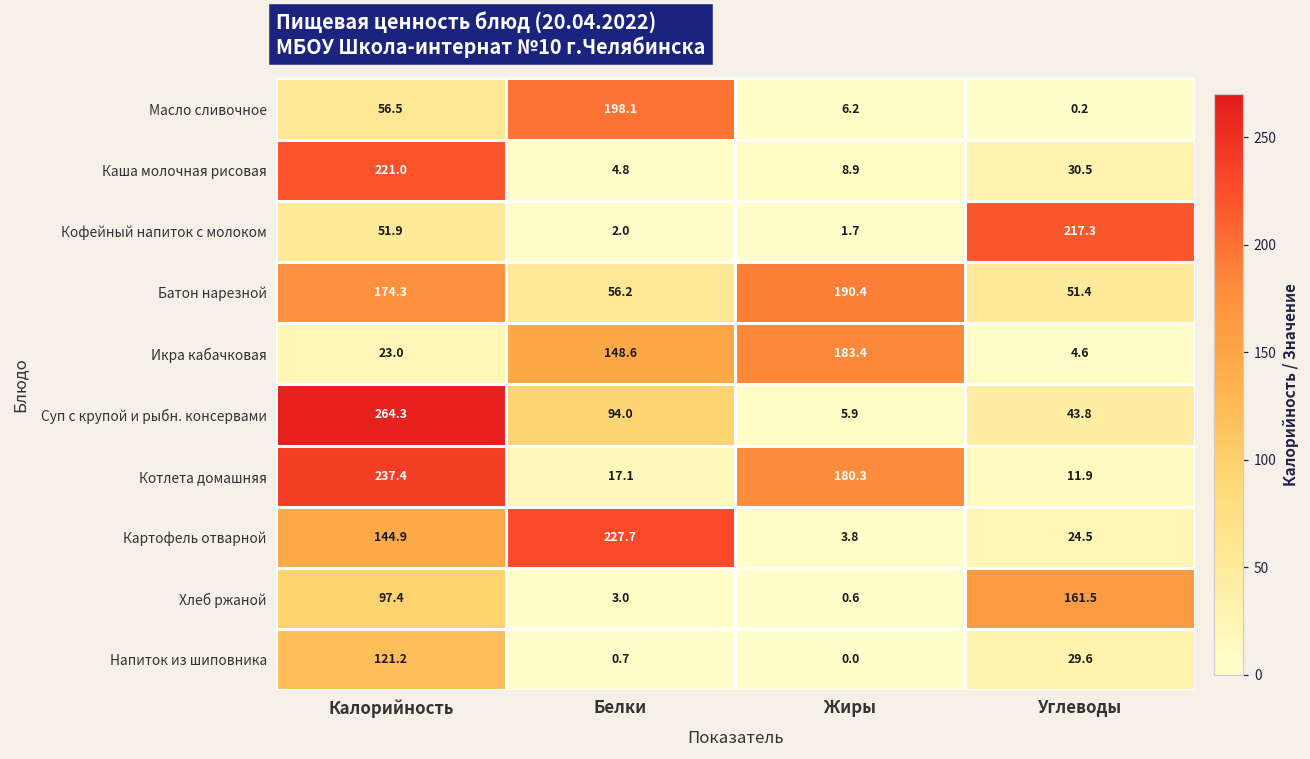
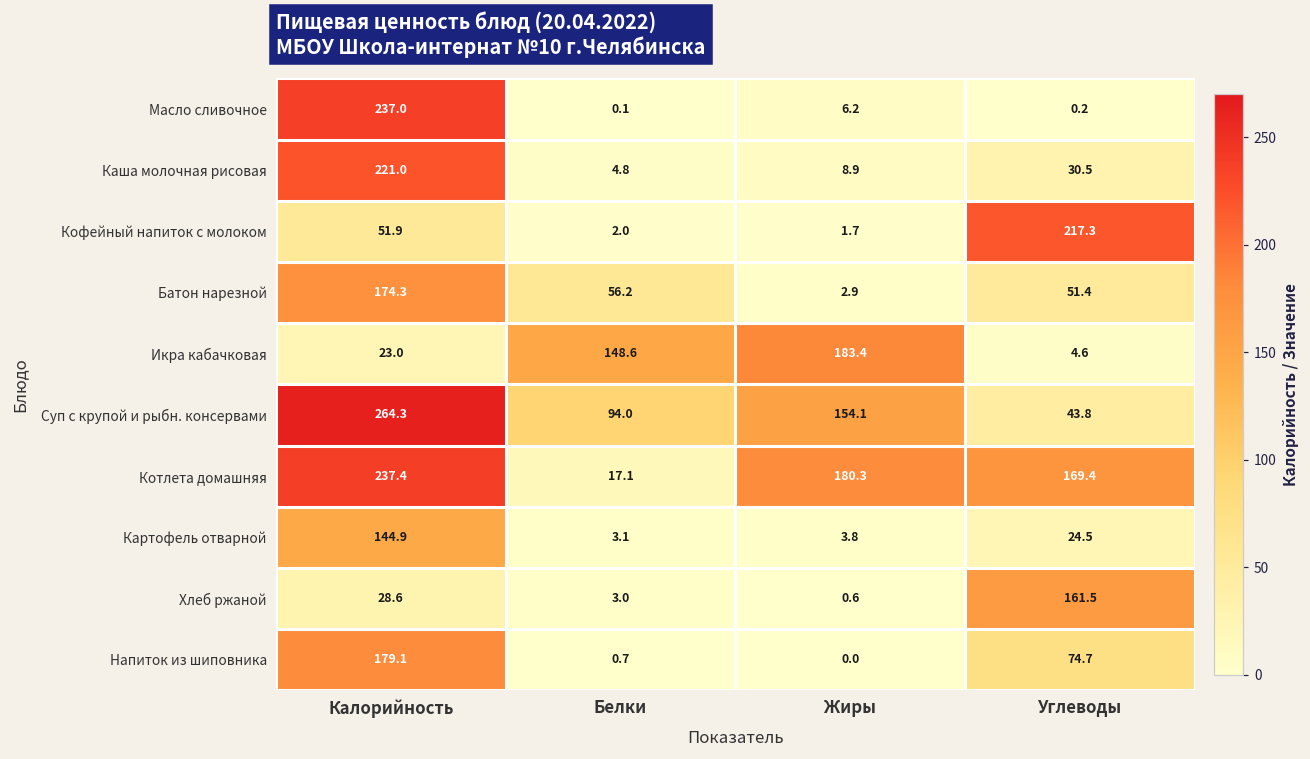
  {
    "Масло сливочное": {
-     "Калорийность": 56.5,
-     "Белки": 198.1,
+     "Калорийность": 237.0,
+     "Белки": 0.1,
      "Жиры": 6.2,
      "Углеводы": 0.2
    },
    "Каша молочная рисовая": {
      "Калорийность": 221.0,
      "Белки": 4.8,
      "Жиры": 8.9,
      "Углеводы": 30.5
    },
    "Кофейный напиток с молоком": {
      "Калорийность": 51.9,
      "Белки": 2.0,
      "Жиры": 1.7,
      "Углеводы": 217.3
    },
    "Батон нарезной": {
      "Калорийность": 174.3,
      "Белки": 56.2,
-     "Жиры": 190.4,
+     "Жиры": 2.9,
      "Углеводы": 51.4
    },
    "Икра кабачковая": {
      "Калорийность": 23.0,
      "Белки": 148.6,
      "Жиры": 183.4,
      "Углеводы": 4.6
    },
    "Суп с крупой и рыбн. консервами": {
      "Калорийность": 264.3,
      "Белки": 94.0,
-     "Жиры": 5.9,
+     "Жиры": 154.1,
      "Углеводы": 43.8
    },
    "Котлета домашняя": {
      "Калорийность": 237.4,
      "Белки": 17.1,
      "Жиры": 180.3,
-     "Углеводы": 11.9
+     "Углеводы": 169.4
    },
    "Картофель отварной": {
      "Калорийность": 144.9,
-     "Белки": 227.7,
+     "Белки": 3.1,
      "Жиры": 3.8,
      "Углеводы": 24.5
    },
    "Хлеб ржаной": {
-     "Калорийность": 97.4,
+     "Калорийность": 28.6,
      "Белки": 3.0,
      "Жиры": 0.6,
      "Углеводы": 161.5
    },
    "Напиток из шиповника": {
-     "Калорийность": 121.2,
+     "Калорийность": 179.1,
      "Белки": 0.7,
      "Жиры": 0.0,
-     "Углеводы": 29.6
+     "Углеводы": 74.7
    }
  }
